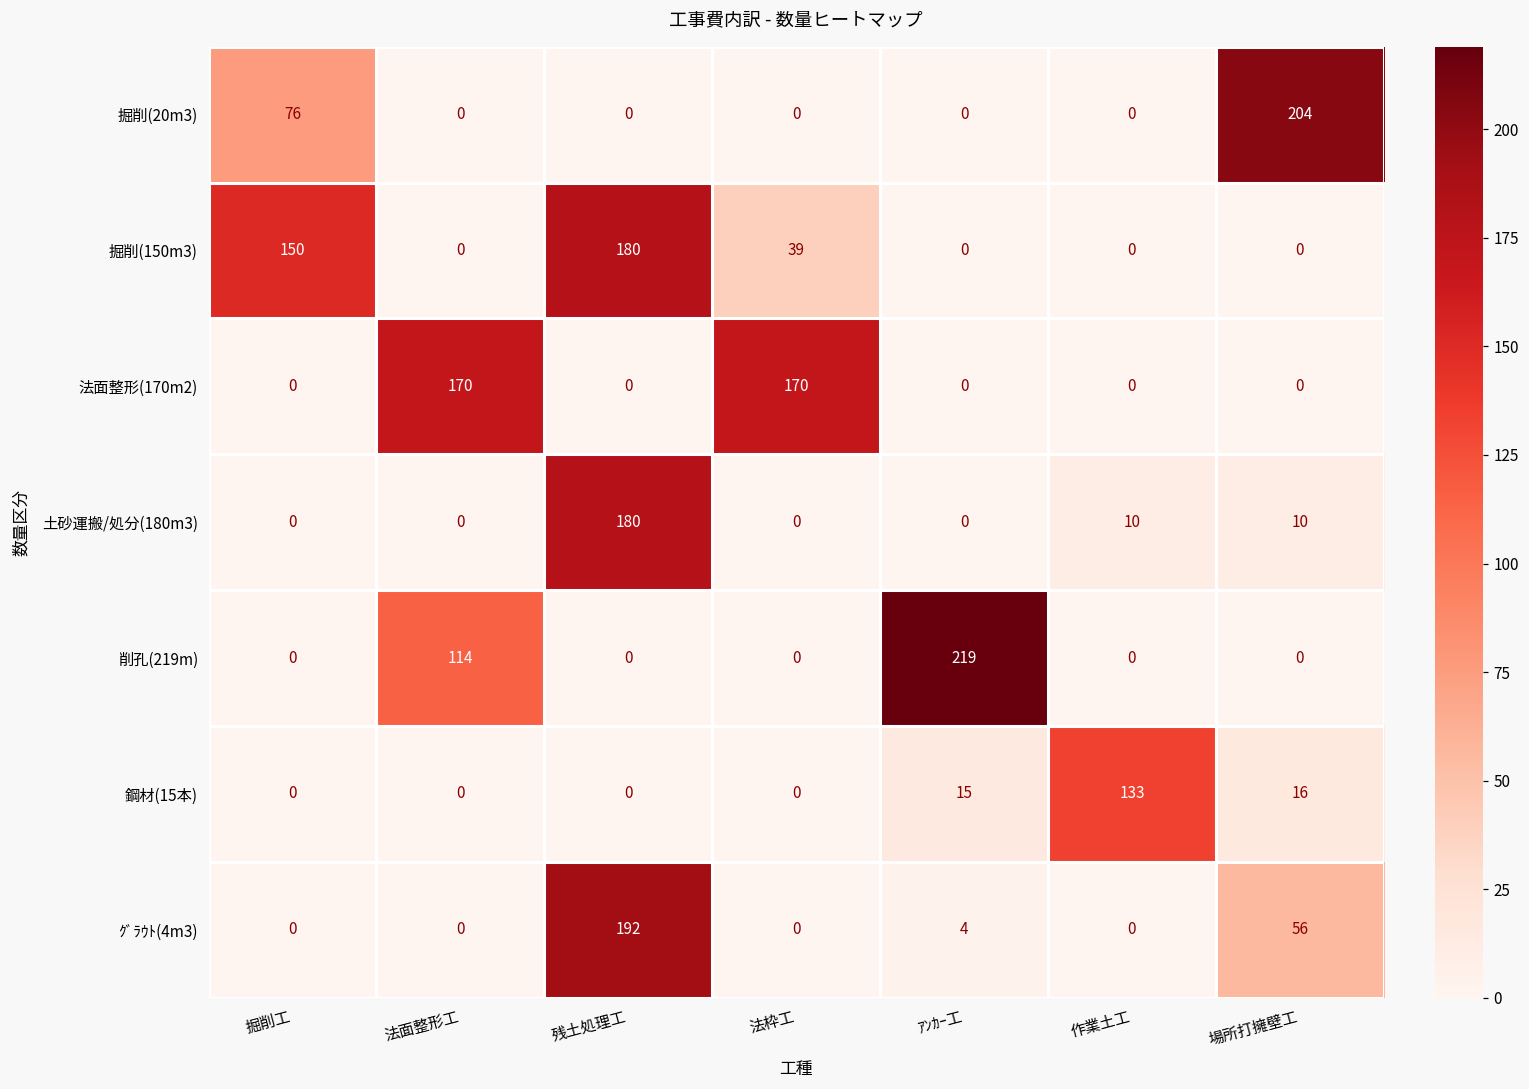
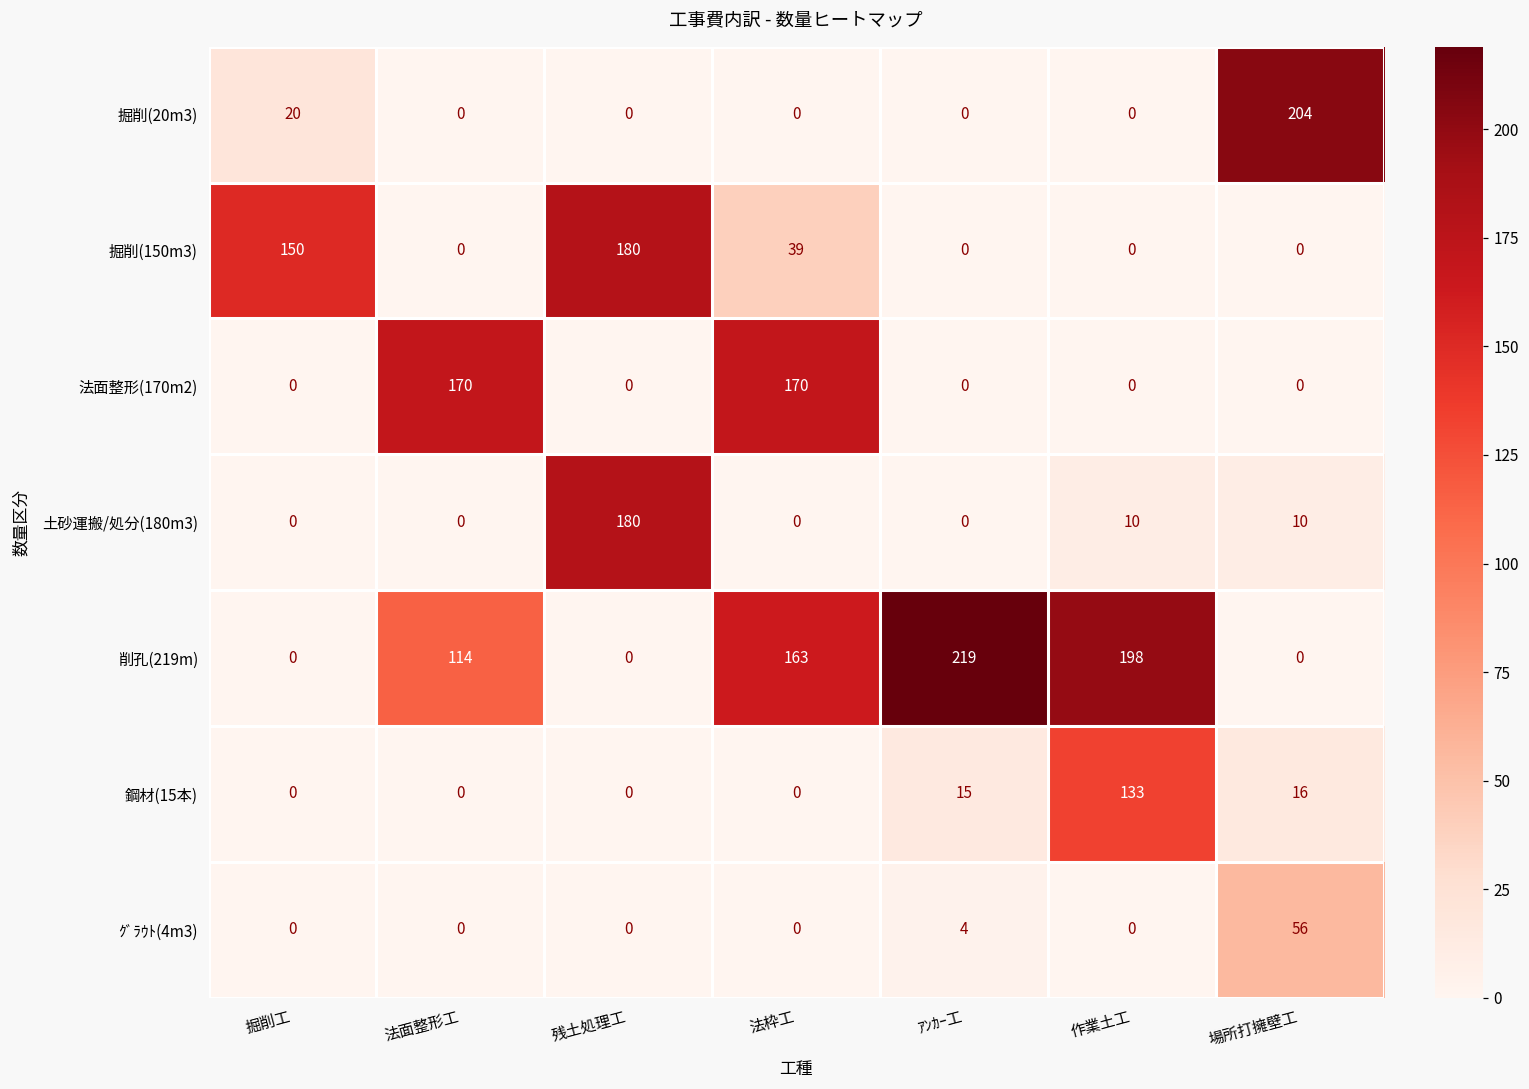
  {
    "掘削(20m3)": {
-     "掘削工": 76,
+     "掘削工": 20,
      "法面整形工": 0,
      "残土処理工": 0,
      "法枠工": 0,
      "ｱﾝｶｰ工": 0,
      "作業土工": 0,
      "場所打擁壁工": 204
    },
    "掘削(150m3)": {
      "掘削工": 150,
      "法面整形工": 0,
      "残土処理工": 180,
      "法枠工": 39,
      "ｱﾝｶｰ工": 0,
      "作業土工": 0,
      "場所打擁壁工": 0
    },
    "法面整形(170m2)": {
      "掘削工": 0,
      "法面整形工": 170,
      "残土処理工": 0,
      "法枠工": 170,
      "ｱﾝｶｰ工": 0,
      "作業土工": 0,
      "場所打擁壁工": 0
    },
    "土砂運搬/処分(180m3)": {
      "掘削工": 0,
      "法面整形工": 0,
      "残土処理工": 180,
      "法枠工": 0,
      "ｱﾝｶｰ工": 0,
      "作業土工": 10,
      "場所打擁壁工": 10
    },
    "削孔(219m)": {
      "掘削工": 0,
      "法面整形工": 114,
      "残土処理工": 0,
-     "法枠工": 0,
+     "法枠工": 163,
      "ｱﾝｶｰ工": 219,
-     "作業土工": 0,
+     "作業土工": 198,
      "場所打擁壁工": 0
    },
    "鋼材(15本)": {
      "掘削工": 0,
      "法面整形工": 0,
      "残土処理工": 0,
      "法枠工": 0,
      "ｱﾝｶｰ工": 15,
      "作業土工": 133,
      "場所打擁壁工": 16
    },
    "ｸﾞﾗｳﾄ(4m3)": {
      "掘削工": 0,
      "法面整形工": 0,
-     "残土処理工": 192,
+     "残土処理工": 0,
      "法枠工": 0,
      "ｱﾝｶｰ工": 4,
      "作業土工": 0,
      "場所打擁壁工": 56
    }
  }
